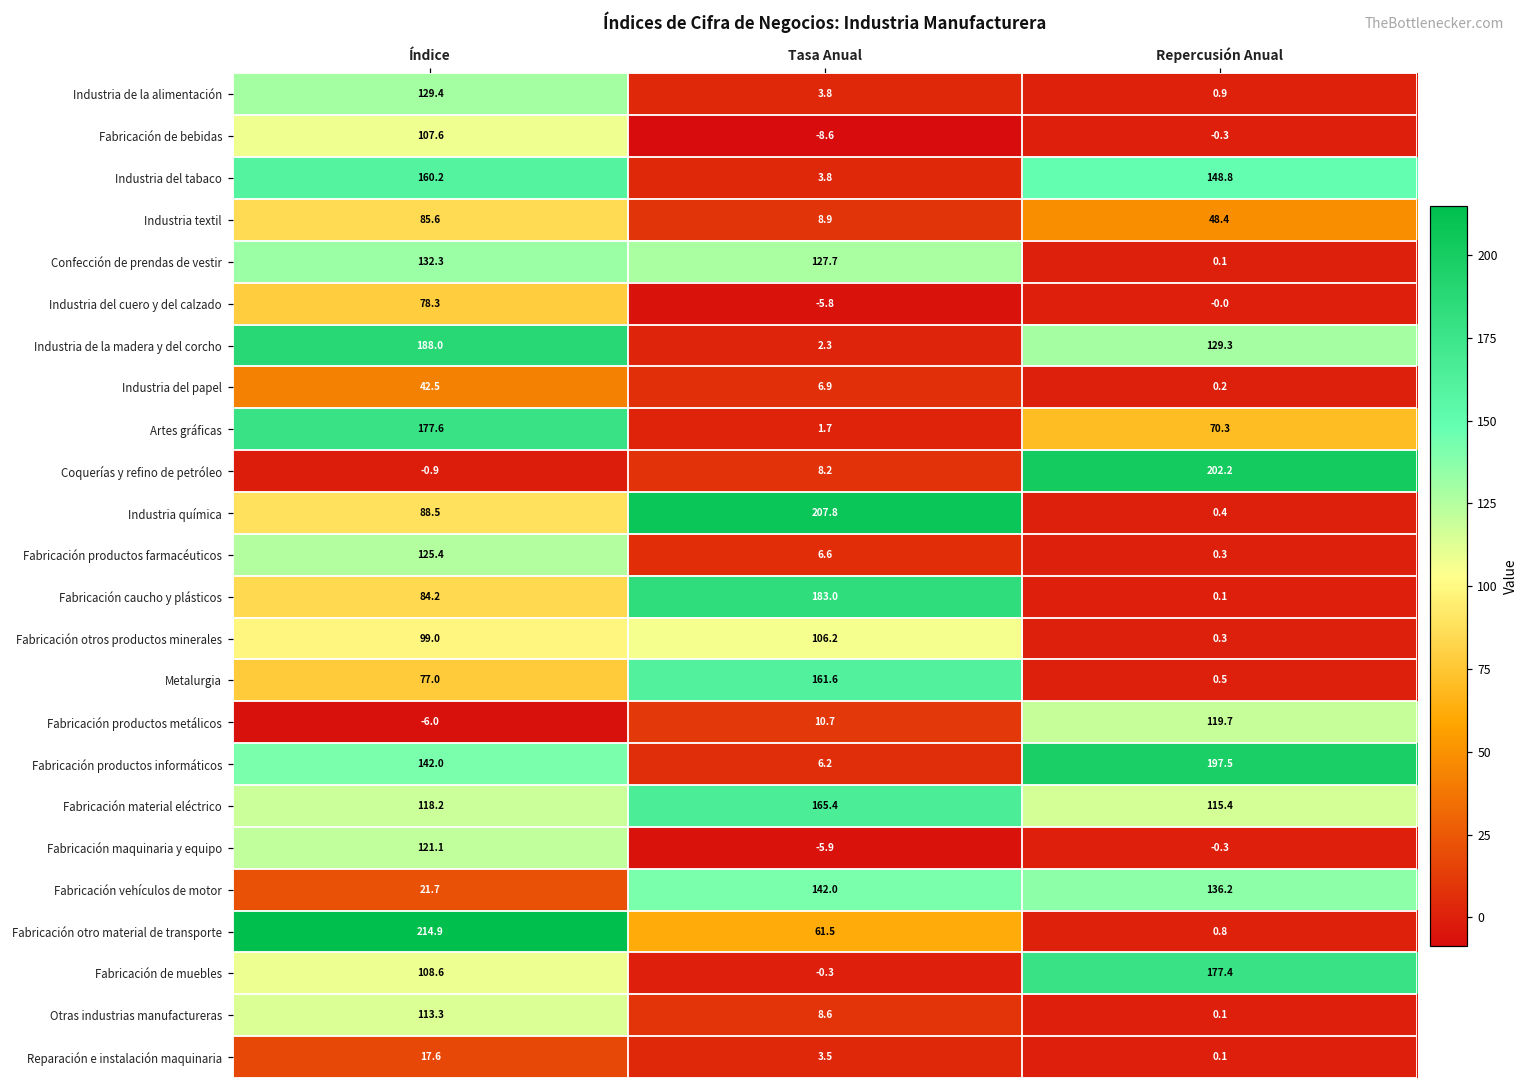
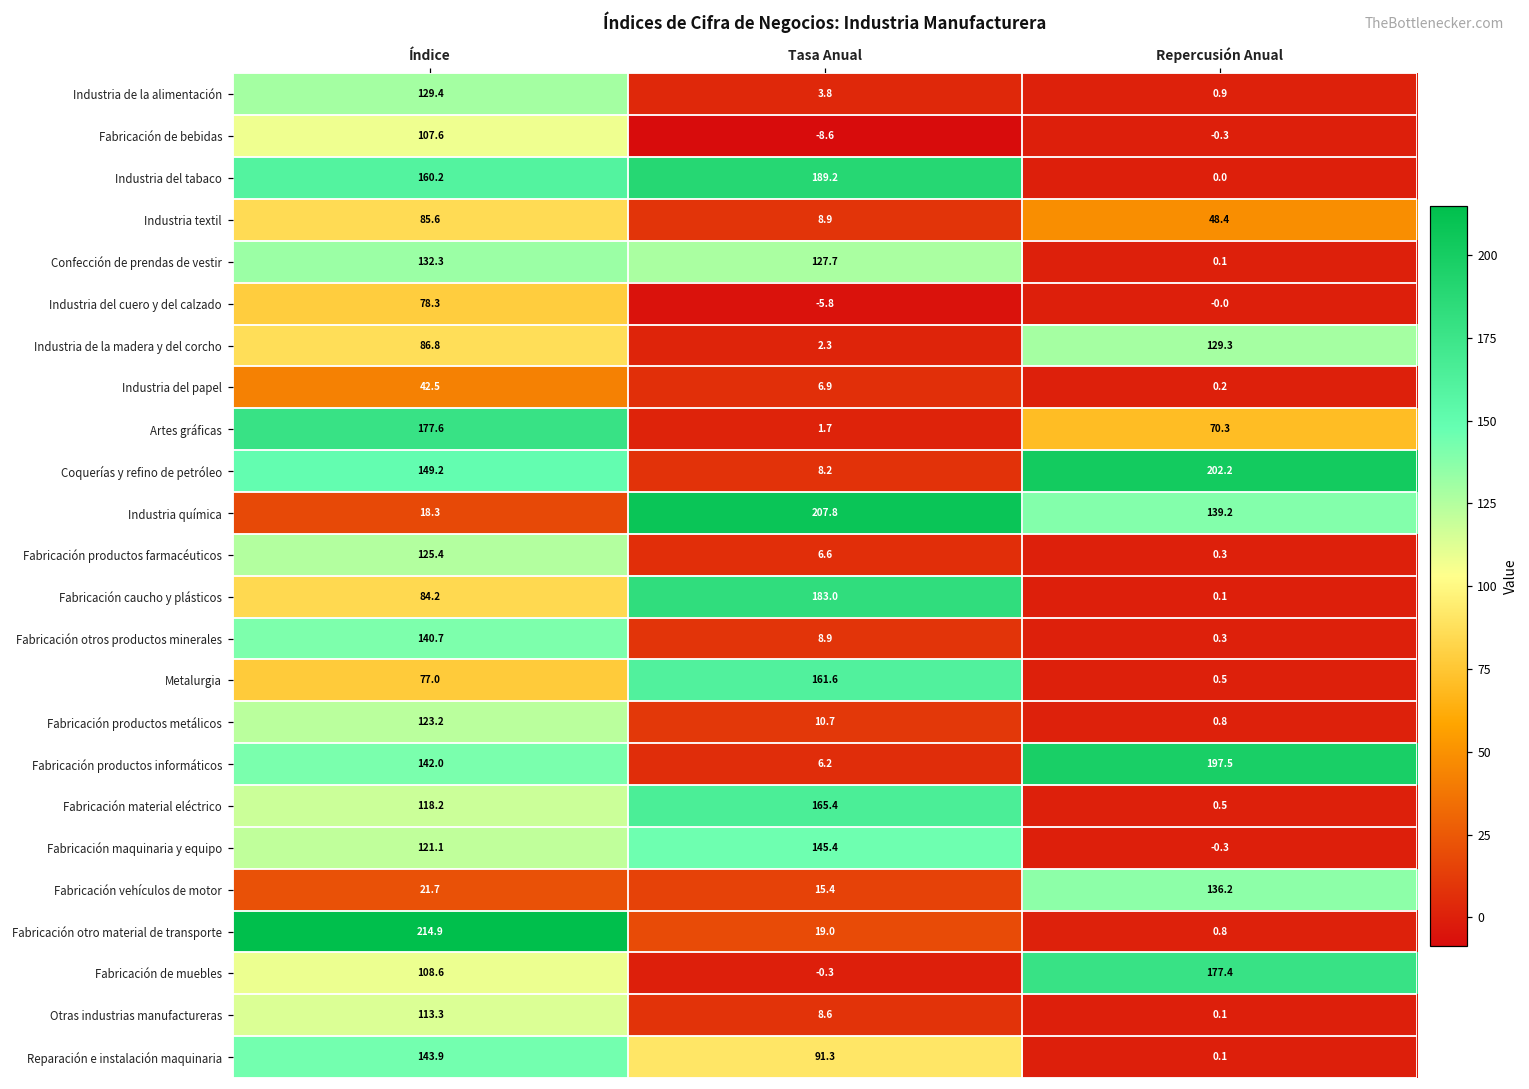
  {
    "Industria de la alimentación": {
      "Índice": 129.4,
      "Tasa Anual": 3.8,
      "Repercusión Anual": 0.9
    },
    "Fabricación de bebidas": {
      "Índice": 107.6,
      "Tasa Anual": -8.6,
      "Repercusión Anual": -0.3
    },
    "Industria del tabaco": {
      "Índice": 160.2,
-     "Tasa Anual": 3.8,
-     "Repercusión Anual": 148.8
+     "Tasa Anual": 189.2,
+     "Repercusión Anual": 0.0
    },
    "Industria textil": {
      "Índice": 85.6,
      "Tasa Anual": 8.9,
      "Repercusión Anual": 48.4
    },
    "Confección de prendas de vestir": {
      "Índice": 132.3,
      "Tasa Anual": 127.7,
      "Repercusión Anual": 0.1
    },
    "Industria del cuero y del calzado": {
      "Índice": 78.3,
      "Tasa Anual": -5.8,
      "Repercusión Anual": -0.0
    },
    "Industria de la madera y del corcho": {
-     "Índice": 188.0,
+     "Índice": 86.8,
      "Tasa Anual": 2.3,
      "Repercusión Anual": 129.3
    },
    "Industria del papel": {
      "Índice": 42.5,
      "Tasa Anual": 6.9,
      "Repercusión Anual": 0.2
    },
    "Artes gráficas": {
      "Índice": 177.6,
      "Tasa Anual": 1.7,
      "Repercusión Anual": 70.3
    },
    "Coquerías y refino de petróleo": {
-     "Índice": -0.9,
+     "Índice": 149.2,
      "Tasa Anual": 8.2,
      "Repercusión Anual": 202.2
    },
    "Industria química": {
-     "Índice": 88.5,
+     "Índice": 18.3,
      "Tasa Anual": 207.8,
-     "Repercusión Anual": 0.4
+     "Repercusión Anual": 139.2
    },
    "Fabricación productos farmacéuticos": {
      "Índice": 125.4,
      "Tasa Anual": 6.6,
      "Repercusión Anual": 0.3
    },
    "Fabricación caucho y plásticos": {
      "Índice": 84.2,
      "Tasa Anual": 183.0,
      "Repercusión Anual": 0.1
    },
    "Fabricación otros productos minerales": {
-     "Índice": 99.0,
-     "Tasa Anual": 106.2,
+     "Índice": 140.7,
+     "Tasa Anual": 8.9,
      "Repercusión Anual": 0.3
    },
    "Metalurgia": {
      "Índice": 77.0,
      "Tasa Anual": 161.6,
      "Repercusión Anual": 0.5
    },
    "Fabricación productos metálicos": {
-     "Índice": -6.0,
+     "Índice": 123.2,
      "Tasa Anual": 10.7,
-     "Repercusión Anual": 119.7
+     "Repercusión Anual": 0.8
    },
    "Fabricación productos informáticos": {
      "Índice": 142.0,
      "Tasa Anual": 6.2,
      "Repercusión Anual": 197.5
    },
    "Fabricación material eléctrico": {
      "Índice": 118.2,
      "Tasa Anual": 165.4,
-     "Repercusión Anual": 115.4
+     "Repercusión Anual": 0.5
    },
    "Fabricación maquinaria y equipo": {
      "Índice": 121.1,
-     "Tasa Anual": -5.9,
+     "Tasa Anual": 145.4,
      "Repercusión Anual": -0.3
    },
    "Fabricación vehículos de motor": {
      "Índice": 21.7,
-     "Tasa Anual": 142.0,
+     "Tasa Anual": 15.4,
      "Repercusión Anual": 136.2
    },
    "Fabricación otro material de transporte": {
      "Índice": 214.9,
-     "Tasa Anual": 61.5,
+     "Tasa Anual": 19.0,
      "Repercusión Anual": 0.8
    },
    "Fabricación de muebles": {
      "Índice": 108.6,
      "Tasa Anual": -0.3,
      "Repercusión Anual": 177.4
    },
    "Otras industrias manufactureras": {
      "Índice": 113.3,
      "Tasa Anual": 8.6,
      "Repercusión Anual": 0.1
    },
    "Reparación e instalación maquinaria": {
-     "Índice": 17.6,
-     "Tasa Anual": 3.5,
+     "Índice": 143.9,
+     "Tasa Anual": 91.3,
      "Repercusión Anual": 0.1
    }
  }
